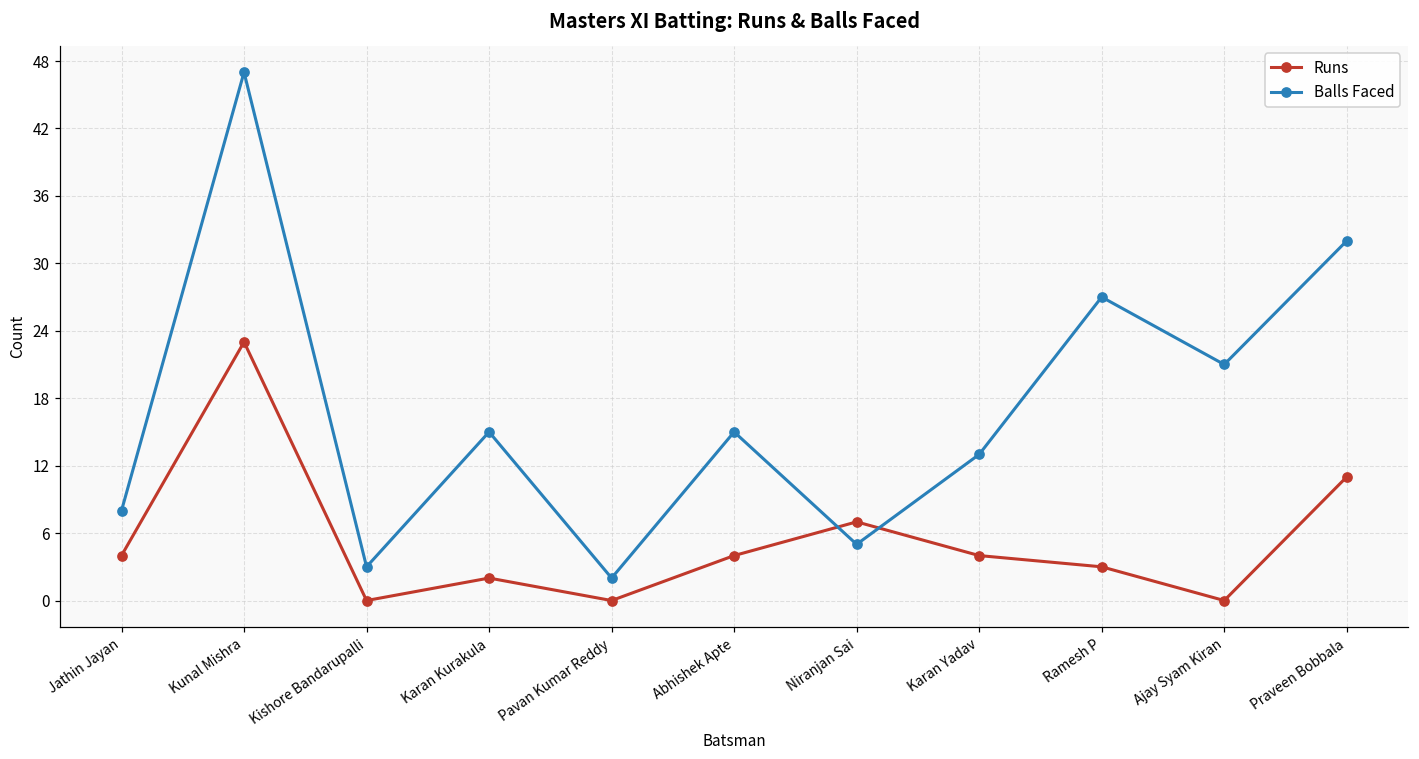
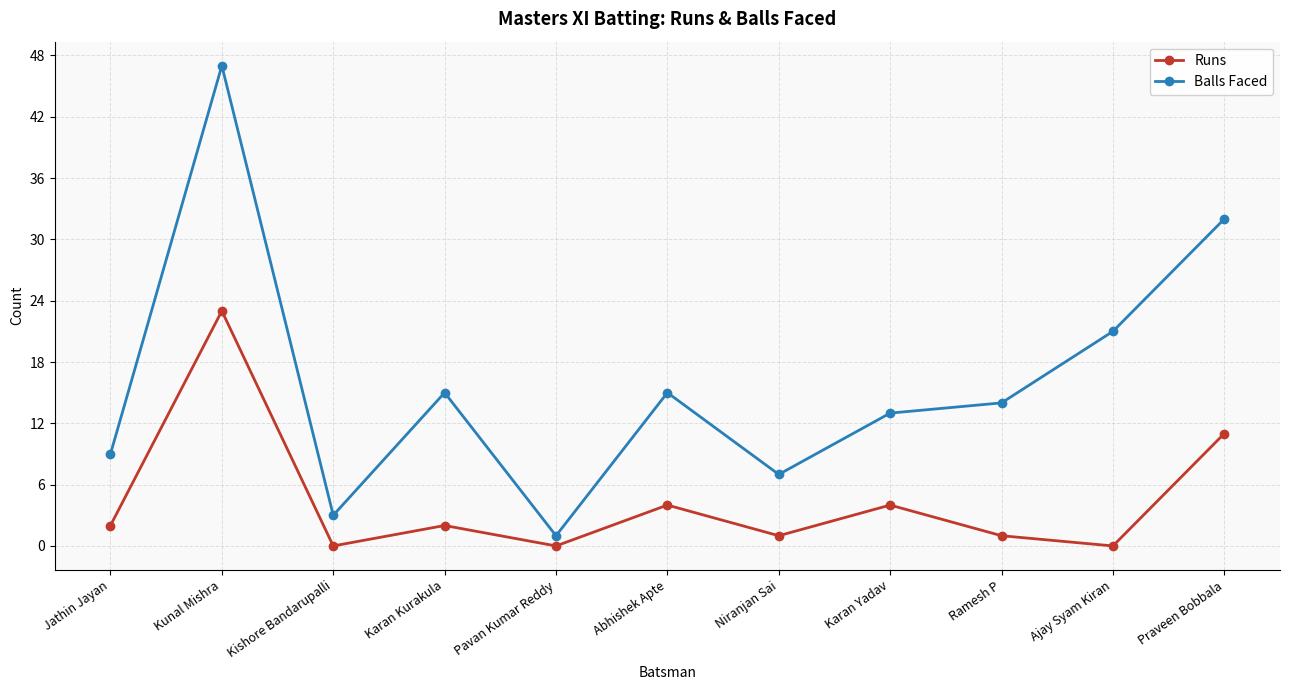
  {
    "Runs": {
-     "Jathin Jayan": 4,
+     "Jathin Jayan": 2,
      "Kunal Mishra": 23,
      "Kishore Bandarupalli": 0,
      "Karan Kurakula": 2,
      "Pavan Kumar Reddy": 0,
      "Abhishek Apte": 4,
-     "Niranjan Sai": 7,
+     "Niranjan Sai": 1,
      "Karan Yadav": 4,
-     "Ramesh P": 3,
+     "Ramesh P": 1,
      "Ajay Syam Kiran": 0,
      "Praveen Bobbala": 11
    },
    "Balls Faced": {
-     "Jathin Jayan": 8,
+     "Jathin Jayan": 9,
      "Kunal Mishra": 47,
      "Kishore Bandarupalli": 3,
      "Karan Kurakula": 15,
-     "Pavan Kumar Reddy": 2,
+     "Pavan Kumar Reddy": 1,
      "Abhishek Apte": 15,
-     "Niranjan Sai": 5,
+     "Niranjan Sai": 7,
      "Karan Yadav": 13,
-     "Ramesh P": 27,
+     "Ramesh P": 14,
      "Ajay Syam Kiran": 21,
      "Praveen Bobbala": 32
    }
  }
